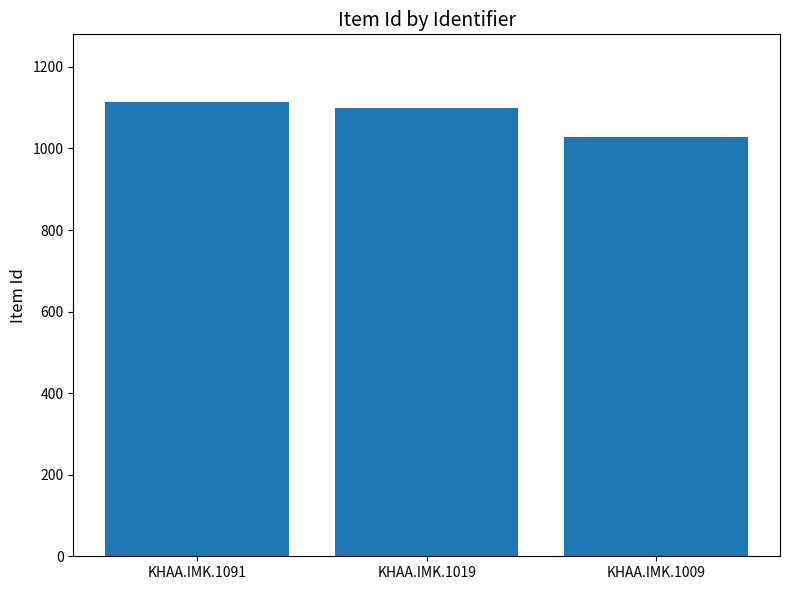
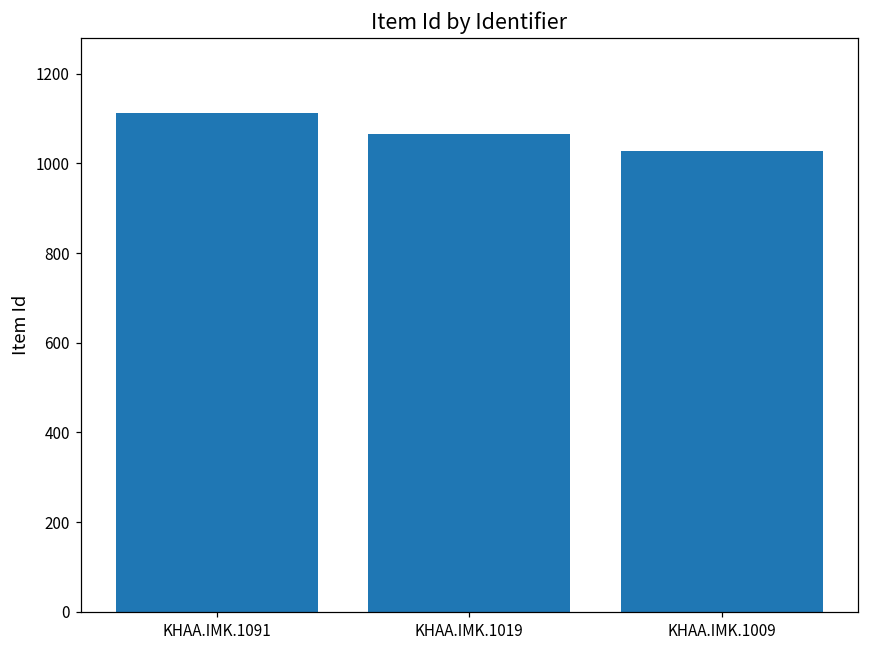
  {
    "KHAA.IMK.1091": 1110,
-   "KHAA.IMK.1019": 1100,
+   "KHAA.IMK.1019": 1070,
    "KHAA.IMK.1009": 1030
  }
